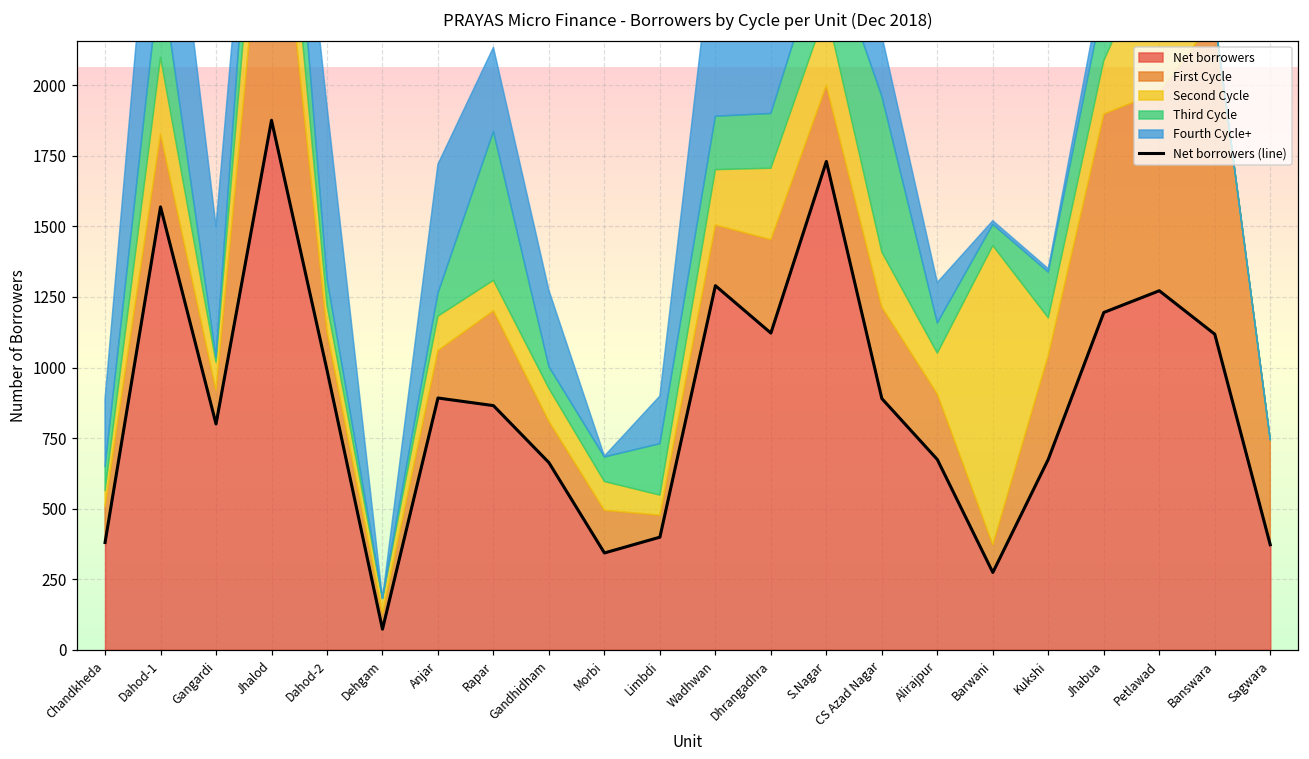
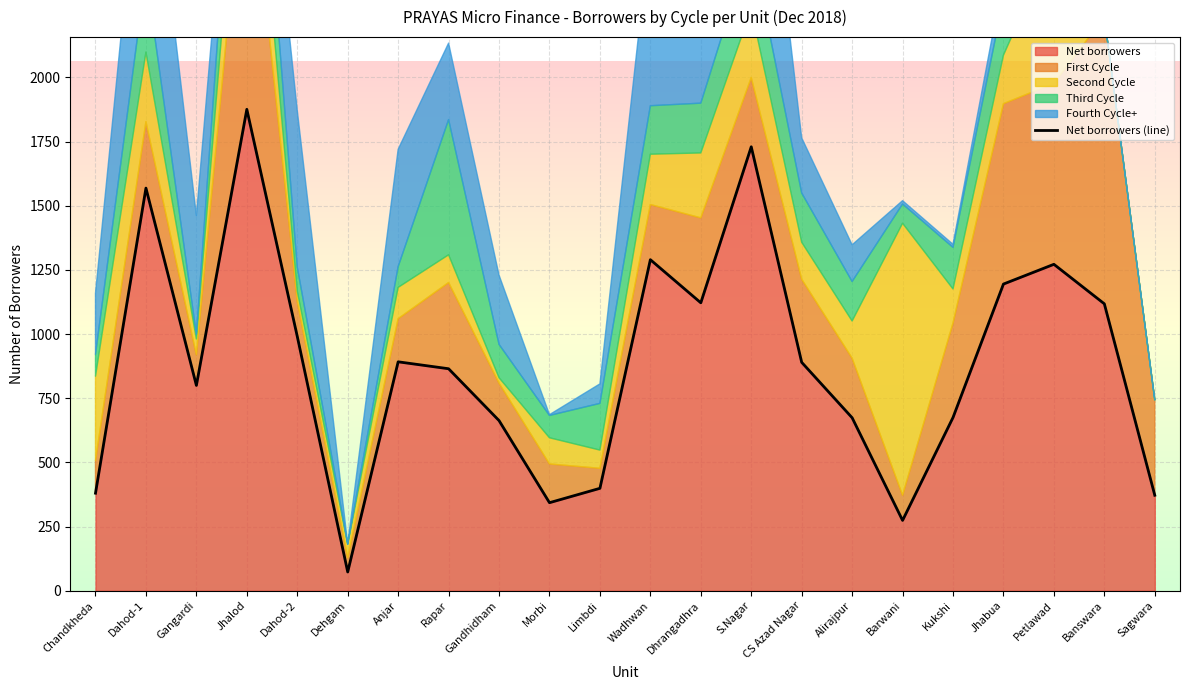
  {
    "Second Cycle": {
-     "Chandkheda": 60,
+     "Chandkheda": 330,
      "Dahod-1": 270,
-     "Gangardi": 100,
-     "Dahod-2": 90,
+     "Gangardi": 60,
+     "Dahod-2": 40,
      "Anjar": 120,
      "Rapar": 110,
-     "Gandhidham": 120,
+     "Gandhidham": 20,
      "Morbi": 100,
      "Limbdi": 70,
      "Wadhwan": 200,
      "Dhrangadhra": 250,
-     "CS Azad Nagar": 200,
+     "CS Azad Nagar": 140,
      "Alirajpur": 150,
      "Barwani": 1060,
      "Kukshi": 130,
      "Jhabua": 190
    },
    "Third Cycle": {
      "Chandkheda": 90,
      "Gangardi": 20,
      "Dahod-2": 90,
      "Anjar": 80,
      "Rapar": 530,
-     "Gandhidham": 80,
+     "Gandhidham": 130,
      "Limbdi": 180,
      "Wadhwan": 190,
      "Dhrangadhra": 190,
-     "CS Azad Nagar": 550,
-     "Alirajpur": 110,
+     "CS Azad Nagar": 190,
+     "Alirajpur": 150,
      "Barwani": 80,
      "Kukshi": 160
    },
    "Fourth Cycle+": {
      "Chandkheda": 240,
      "Gangardi": 460,
      "Dahod-2": 610,
      "Anjar": 460,
      "Rapar": 300,
      "Gandhidham": 270,
-     "Limbdi": 170,
+     "Limbdi": 80,
      "Alirajpur": 140,
      "Barwani": 10,
      "Kukshi": 10
    }
  }
